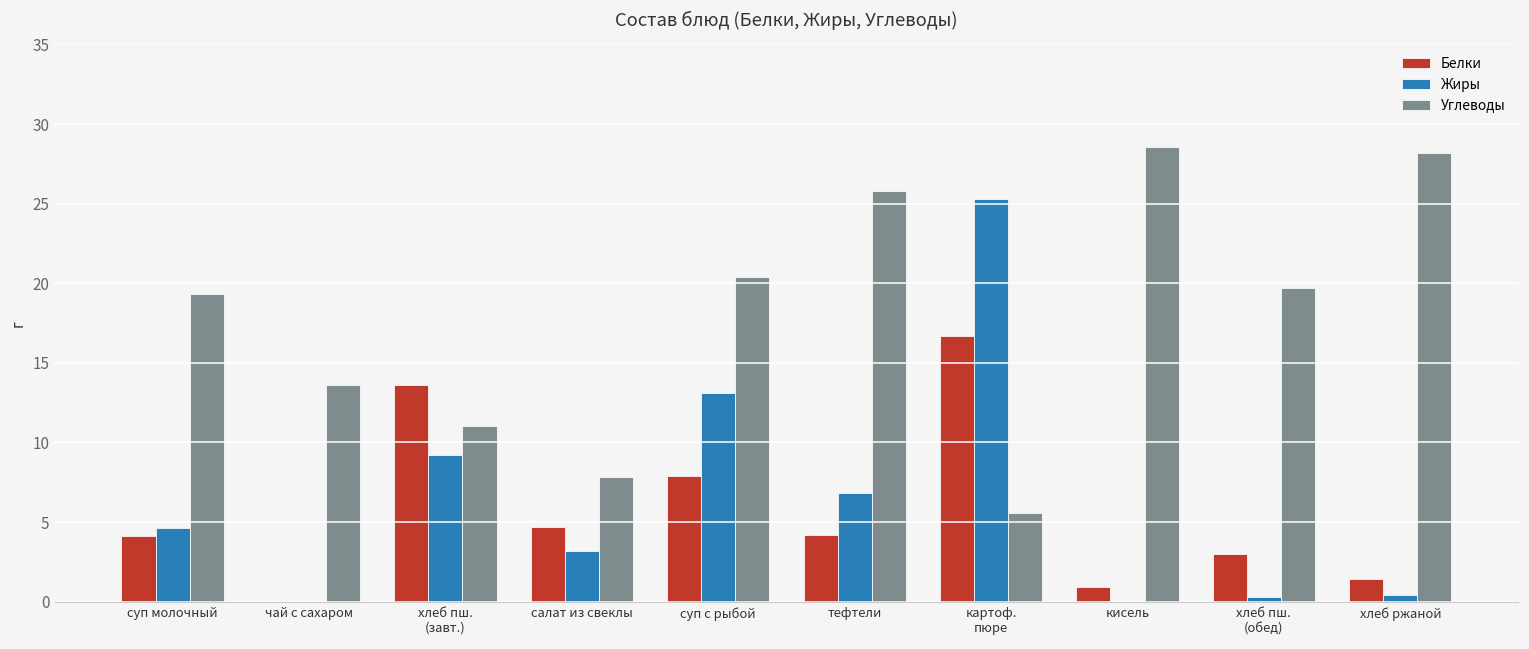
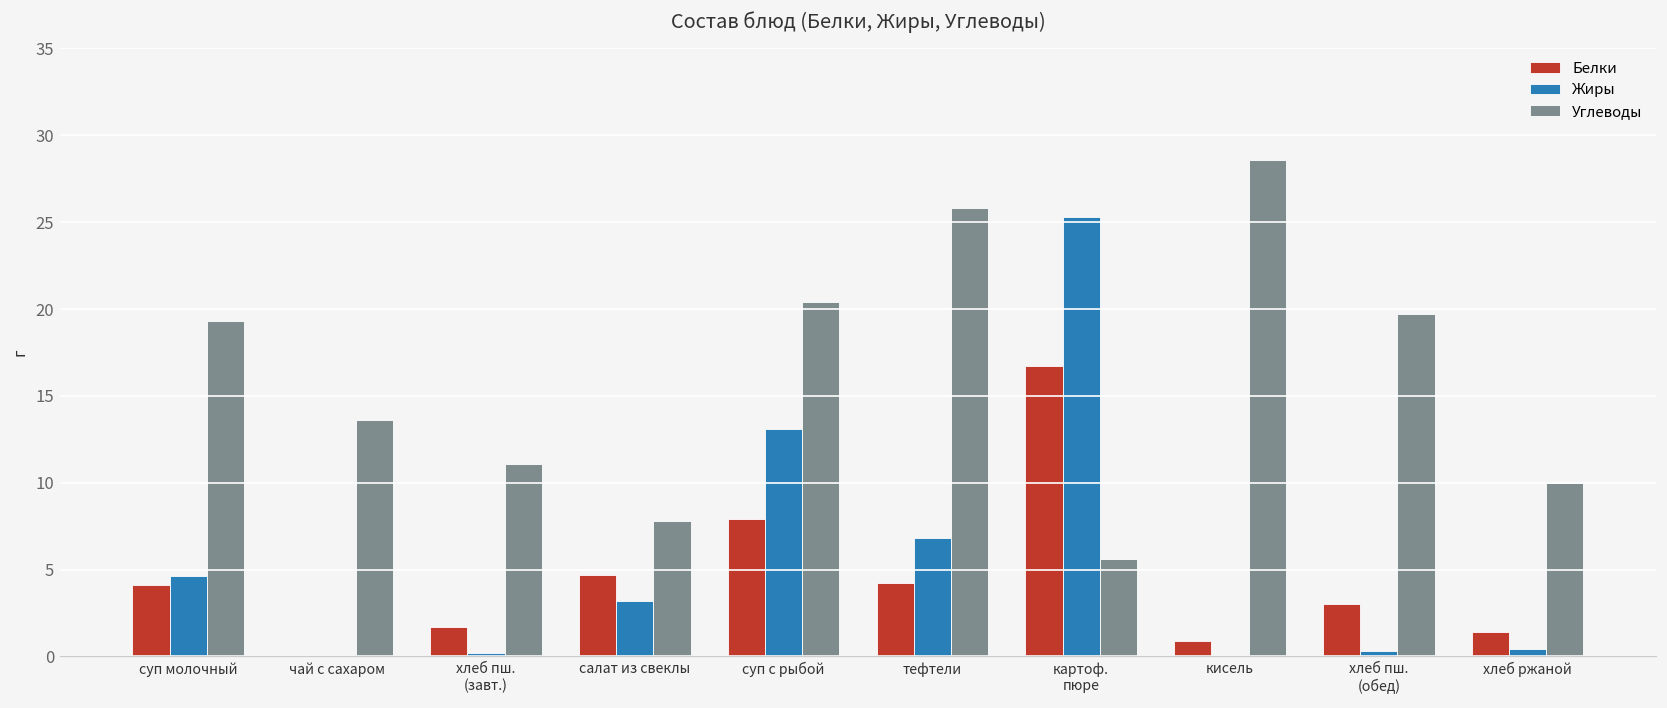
  {
    "Белки": {
      "суп молочный": 4.1,
      "чай с сахаром": 0.0,
-     "хлеб пш. (завт.)": 13.6,
+     "хлеб пш. (завт.)": 1.7,
      "салат из свеклы": 4.7,
      "суп с рыбой": 7.9,
      "тефтели": 4.2,
      "картоф. пюре": 16.7,
      "кисель": 0.9,
      "хлеб пш. (обед)": 3.0,
      "хлеб ржаной": 1.4
    },
    "Жиры": {
      "суп молочный": 4.6,
      "чай с сахаром": 0.0,
-     "хлеб пш. (завт.)": 9.2,
+     "хлеб пш. (завт.)": 0.2,
      "салат из свеклы": 3.2,
      "суп с рыбой": 13.1,
      "тефтели": 6.8,
      "картоф. пюре": 25.3,
      "кисель": 0.0,
      "хлеб пш. (обед)": 0.3,
      "хлеб ржаной": 0.4
    },
    "Углеводы": {
      "суп молочный": 19.3,
      "чай с сахаром": 13.6,
      "хлеб пш. (завт.)": 11.1,
      "салат из свеклы": 7.8,
      "суп с рыбой": 20.4,
      "тефтели": 25.8,
      "картоф. пюре": 5.6,
      "кисель": 28.6,
      "хлеб пш. (обед)": 19.7,
-     "хлеб ржаной": 28.2
+     "хлеб ржаной": 10.0
    }
  }
